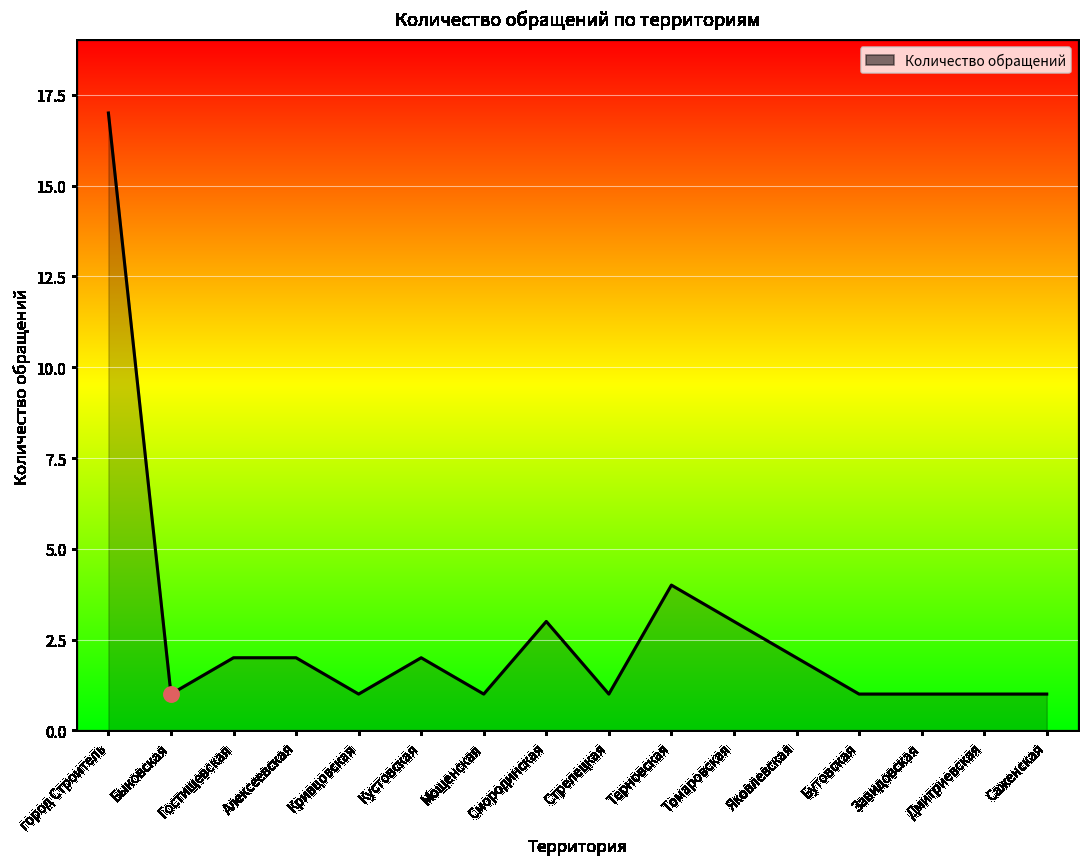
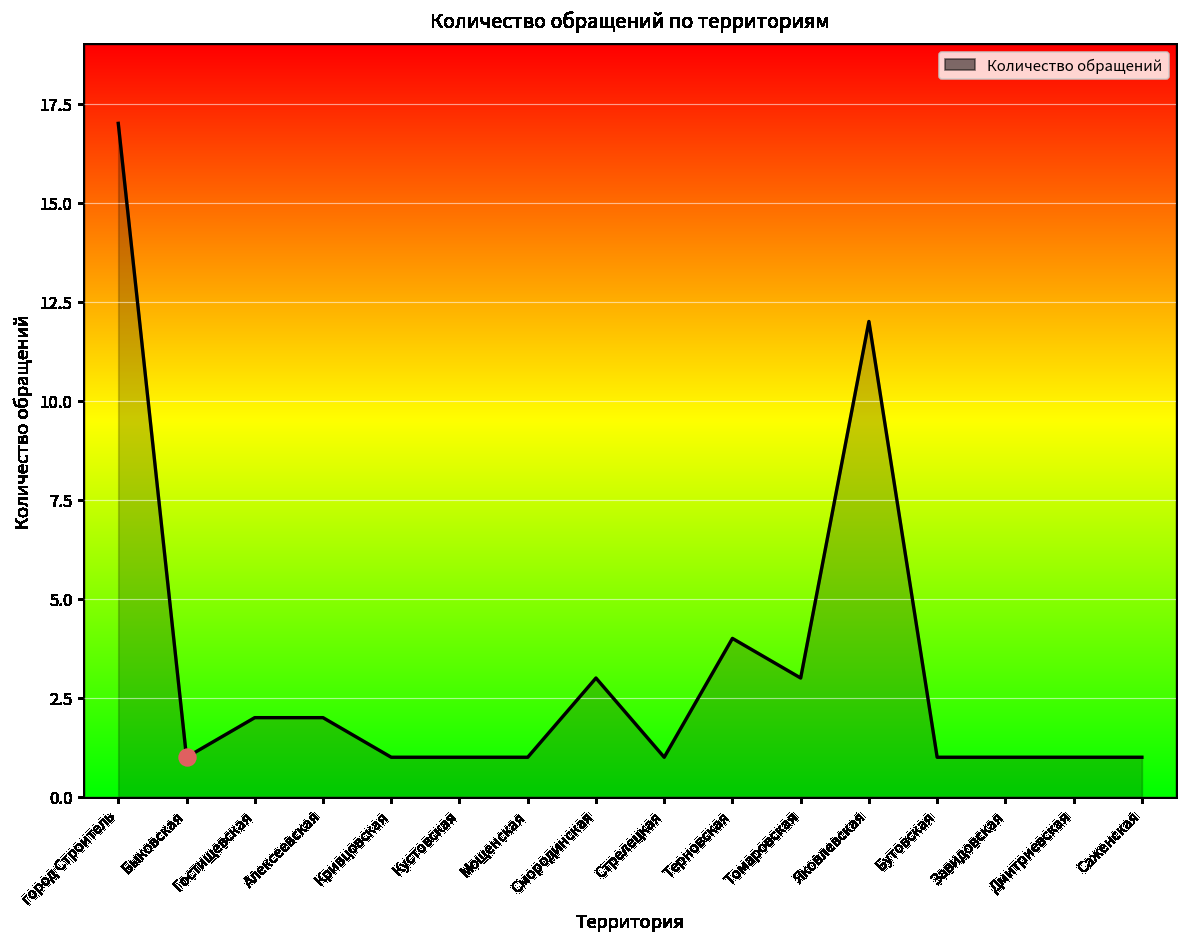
  {
    "Количество обращений": {
      "город Строитель": 17,
      "Гостищевская": 2,
      "Алексеевская": 2,
      "Кривцовская": 1,
-     "Кустовская": 2,
+     "Кустовская": 1,
      "Мощенская": 1,
      "Смородинская": 3,
      "Стрелецкая": 1,
      "Терновская": 4,
      "Томаровская": 3,
-     "Яковлевская": 2,
+     "Яковлевская": 12,
      "Бутовская": 1,
      "Завидовская": 1,
      "Дмитриевская": 1,
      "Саженская": 1
    }
  }
